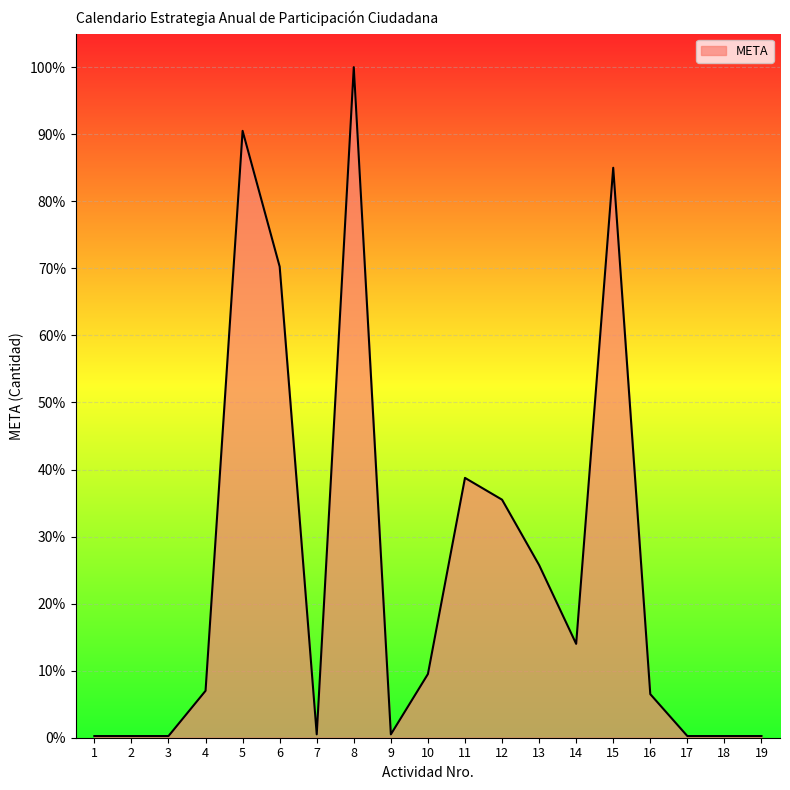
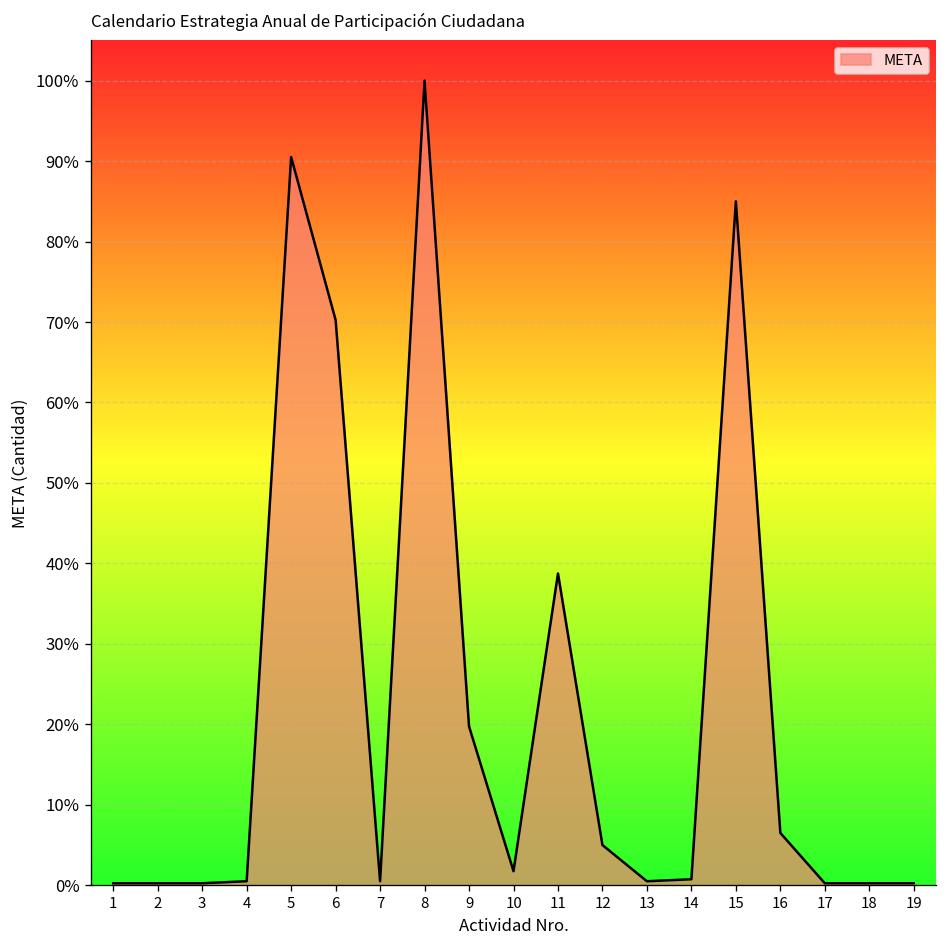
  {
    "1": "0%",
    "2": "0%",
    "3": "0%",
-   "4": "7%",
+   "4": "1%",
    "5": "91%",
    "6": "70%",
    "7": "1%",
    "8": "100%",
-   "9": "1%",
-   "10": "10%",
+   "9": "20%",
+   "10": "2%",
    "11": "39%",
-   "12": "36%",
-   "13": "26%",
-   "14": "14%",
+   "12": "5%",
+   "13": "1%",
+   "14": "1%",
    "15": "85%",
    "16": "7%",
    "17": "0%",
    "18": "0%",
    "19": "0%"
  }
